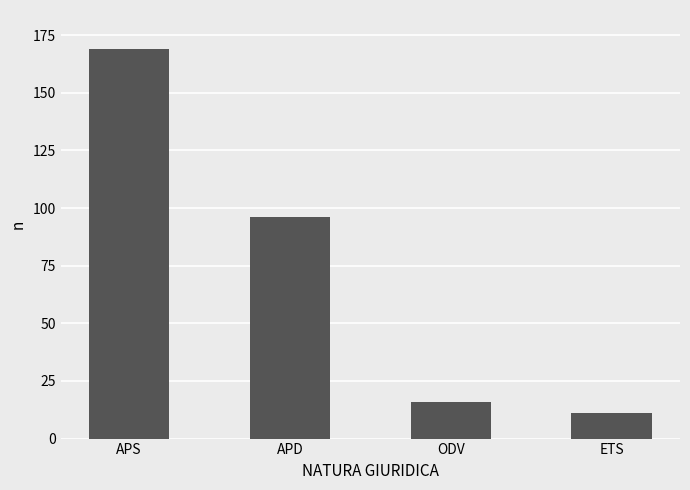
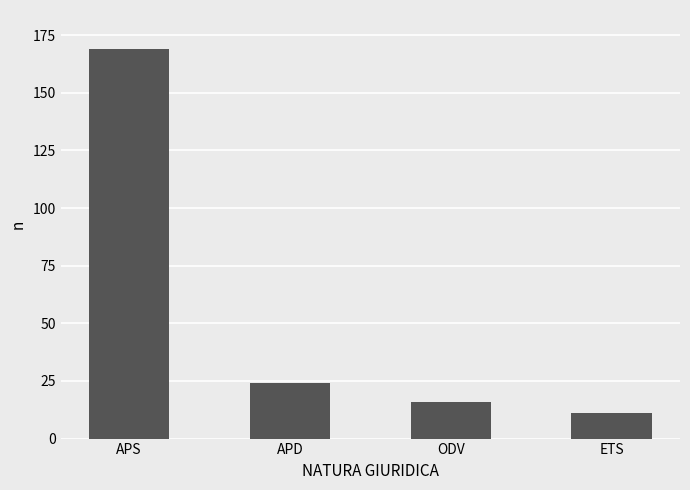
  {
    "APS": 169,
-   "APD": 96,
+   "APD": 24,
    "ODV": 16,
    "ETS": 11
  }
